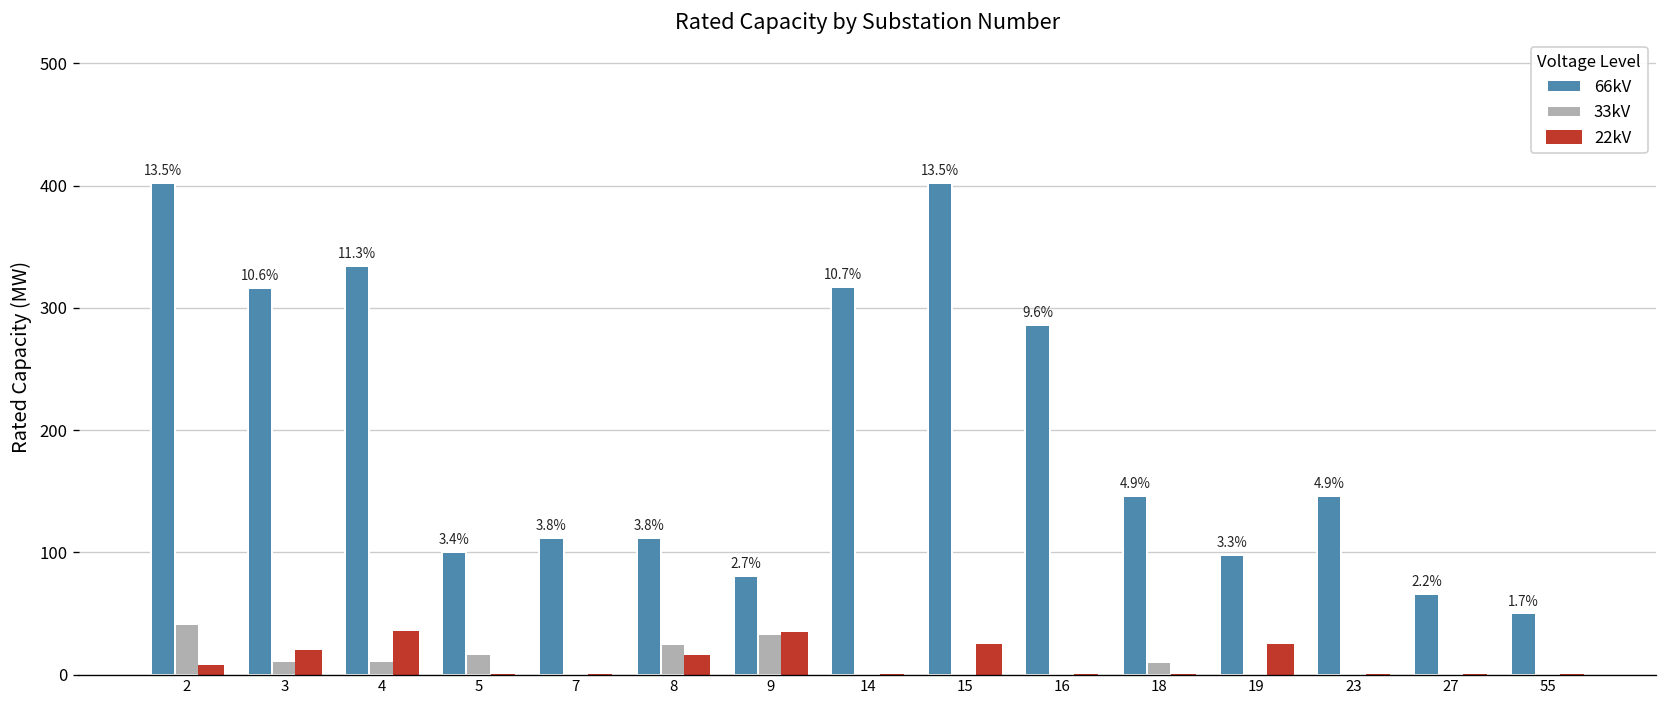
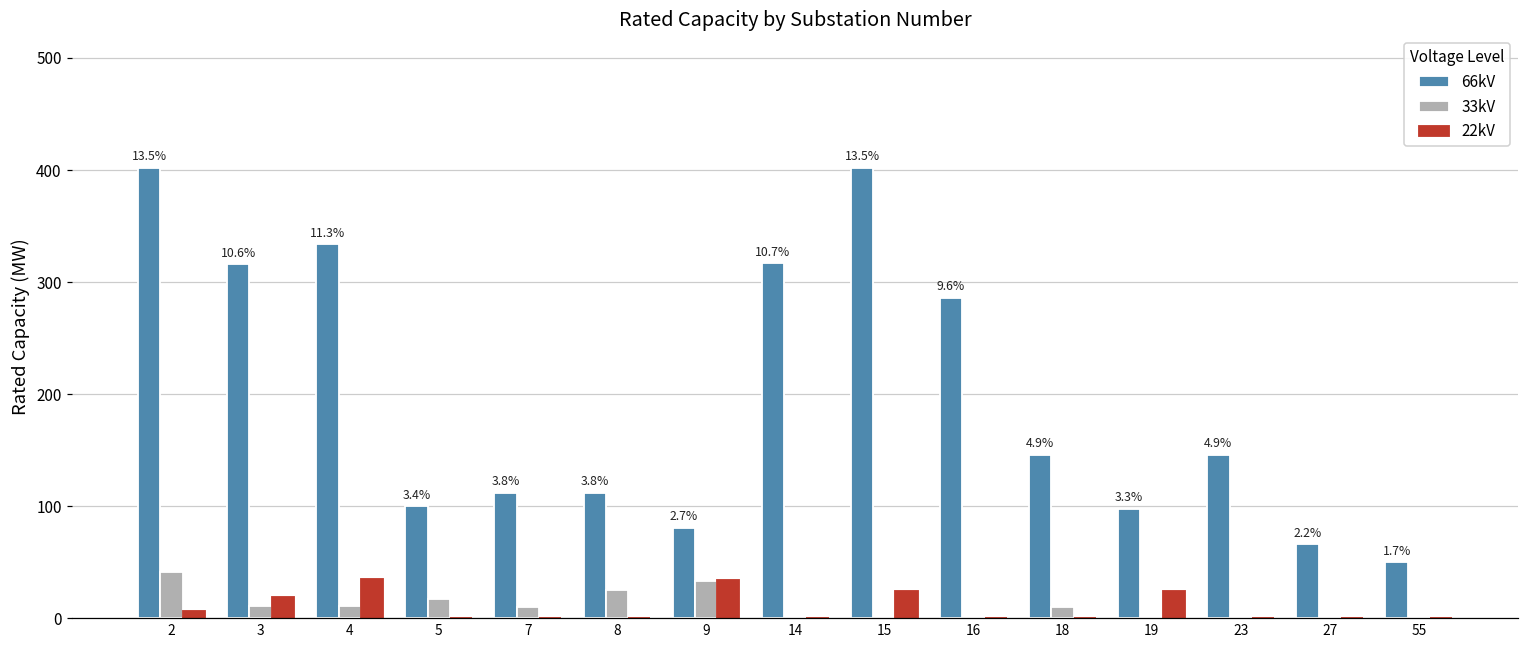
  {
    "33kV": {
      "2": 41,
      "3": 11,
      "4": 11,
      "5": 17,
-     "7": 0,
+     "7": 10,
      "8": 25,
      "9": 33,
      "14": 0,
      "15": 0,
      "16": 0,
      "18": 10,
      "19": 0,
      "23": 0,
      "27": 0,
      "55": 0
    },
    "22kV": {
      "2": 7,
      "3": 19,
      "4": 35,
      "5": 0,
      "7": 0,
-     "8": 15,
+     "8": 0,
      "9": 34,
      "14": 0,
      "15": 24,
      "16": 0,
      "18": 0,
      "19": 24,
      "23": 0,
      "27": 0,
      "55": 0
    }
  }
